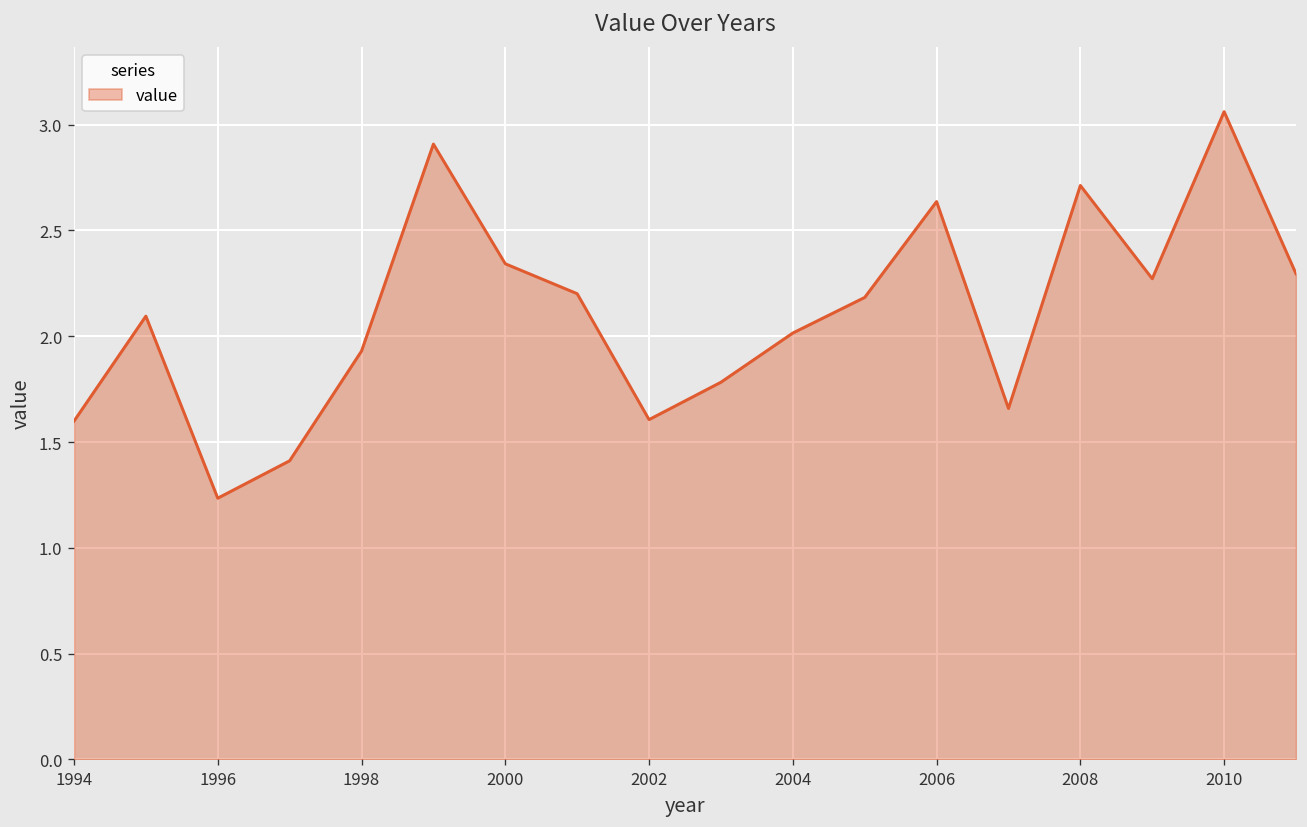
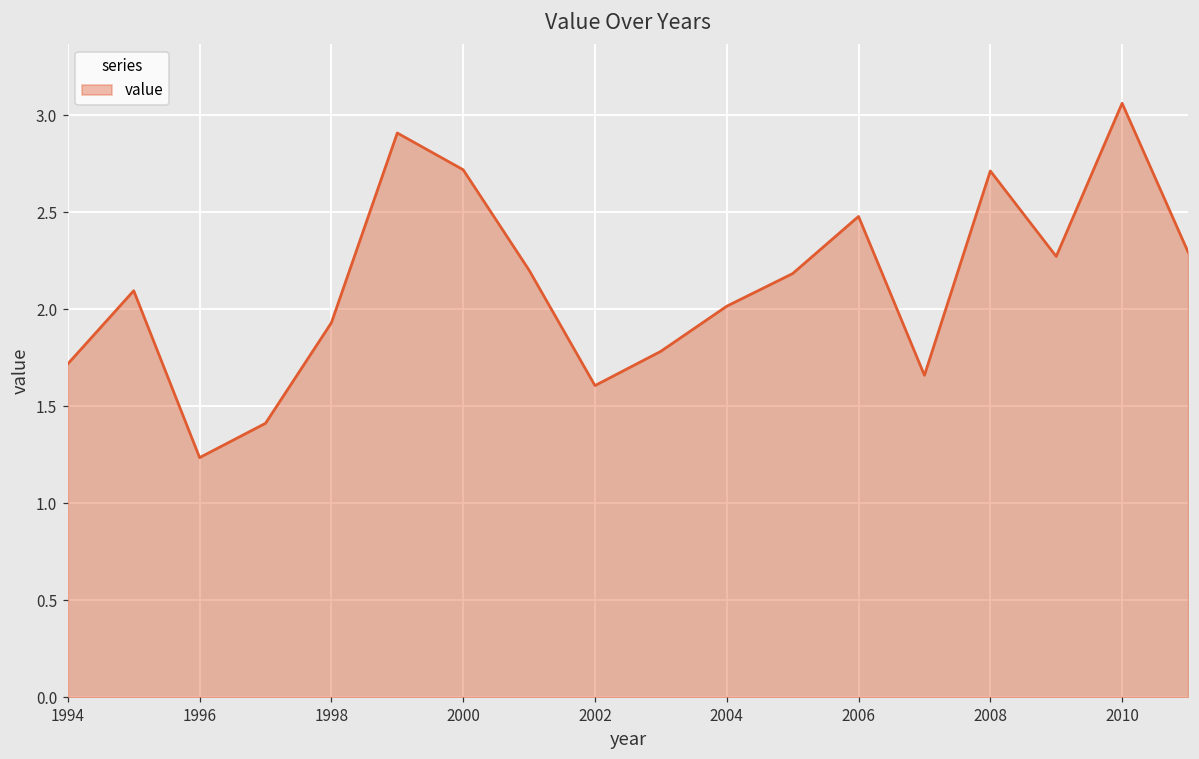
  {
-   "1994": 1.60,
+   "1994": 1.72,
    "1996": 1.23,
    "1998": 1.93,
-   "2000": 2.34,
+   "2000": 2.72,
    "2002": 1.61,
    "2004": 2.02,
-   "2006": 2.64,
+   "2006": 2.48,
    "2008": 2.71,
    "2010": 3.06
  }
